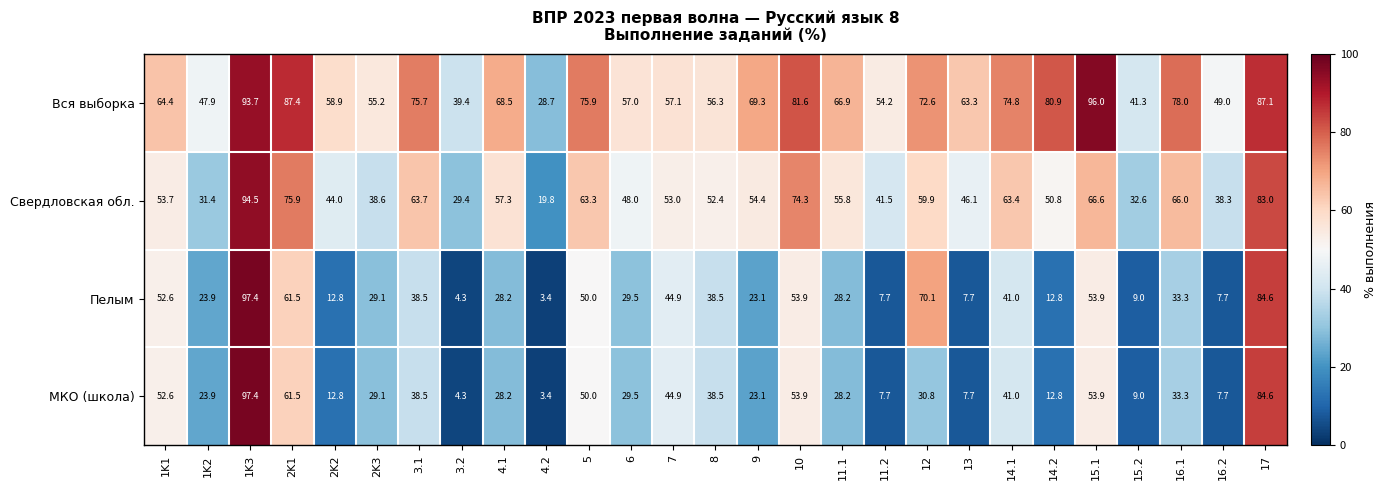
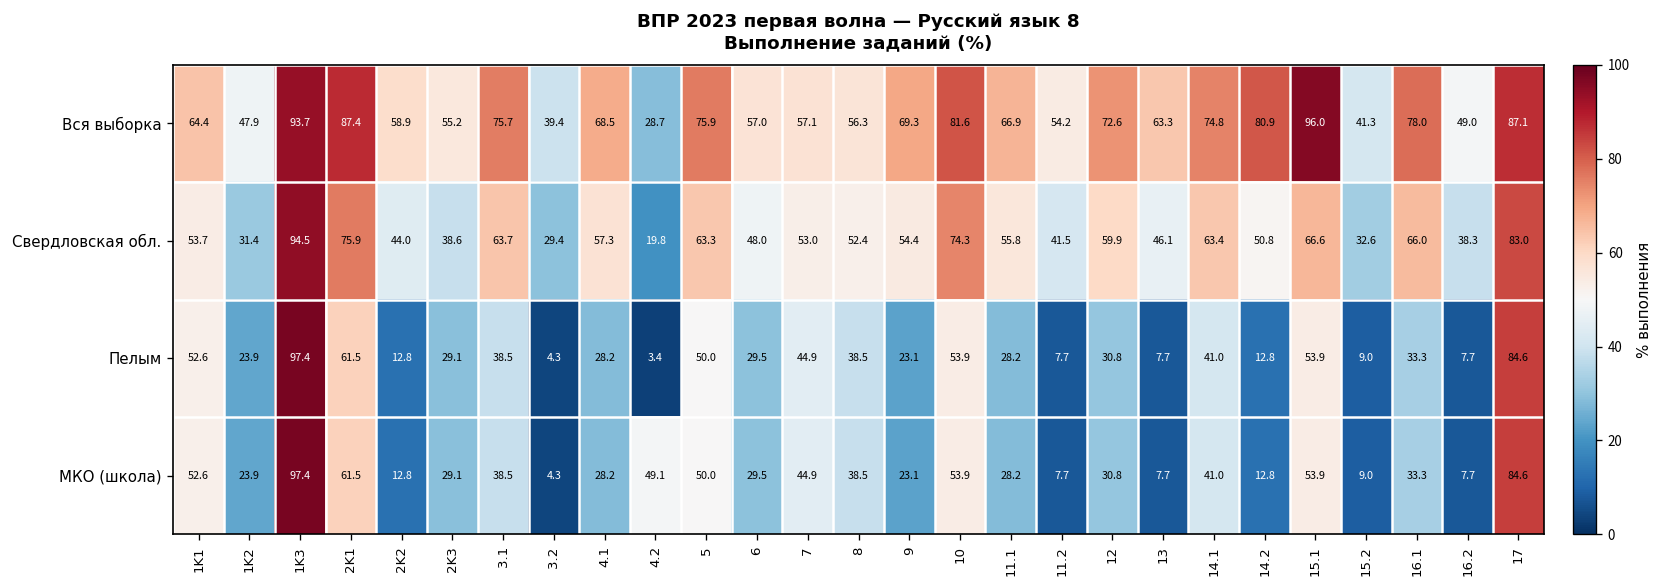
  {
    "Вся выборка": {
      "1K1": 64.4,
      "1K2": 47.9,
      "1K3": 93.7,
      "2K1": 87.4,
      "2K2": 58.9,
      "2K3": 55.2,
      "3.1": 75.7,
      "3.2": 39.4,
      "4.1": 68.5,
      "4.2": 28.7,
      "5": 75.9,
      "6": 57.0,
      "7": 57.1,
      "8": 56.3,
      "9": 69.3,
      "10": 81.6,
      "11.1": 66.9,
      "11.2": 54.2,
      "12": 72.6,
      "13": 63.3,
      "14.1": 74.8,
      "14.2": 80.9,
      "15.1": 96.0,
      "15.2": 41.3,
      "16.1": 78.0,
      "16.2": 49.0,
      "17": 87.1
    },
    "Свердловская обл.": {
      "1K1": 53.7,
      "1K2": 31.4,
      "1K3": 94.5,
      "2K1": 75.9,
      "2K2": 44.0,
      "2K3": 38.6,
      "3.1": 63.7,
      "3.2": 29.4,
      "4.1": 57.3,
      "4.2": 19.8,
      "5": 63.3,
      "6": 48.0,
      "7": 53.0,
      "8": 52.4,
      "9": 54.4,
      "10": 74.3,
      "11.1": 55.8,
      "11.2": 41.5,
      "12": 59.9,
      "13": 46.1,
      "14.1": 63.4,
      "14.2": 50.8,
      "15.1": 66.6,
      "15.2": 32.6,
      "16.1": 66.0,
      "16.2": 38.3,
      "17": 83.0
    },
    "Пелым": {
      "1K1": 52.6,
      "1K2": 23.9,
      "1K3": 97.4,
      "2K1": 61.5,
      "2K2": 12.8,
      "2K3": 29.1,
      "3.1": 38.5,
      "3.2": 4.3,
      "4.1": 28.2,
      "4.2": 3.4,
      "5": 50.0,
      "6": 29.5,
      "7": 44.9,
      "8": 38.5,
      "9": 23.1,
      "10": 53.9,
      "11.1": 28.2,
      "11.2": 7.7,
-     "12": 70.1,
+     "12": 30.8,
      "13": 7.7,
      "14.1": 41.0,
      "14.2": 12.8,
      "15.1": 53.9,
      "15.2": 9.0,
      "16.1": 33.3,
      "16.2": 7.7,
      "17": 84.6
    },
    "МКО (школа)": {
      "1K1": 52.6,
      "1K2": 23.9,
      "1K3": 97.4,
      "2K1": 61.5,
      "2K2": 12.8,
      "2K3": 29.1,
      "3.1": 38.5,
      "3.2": 4.3,
      "4.1": 28.2,
-     "4.2": 3.4,
+     "4.2": 49.1,
      "5": 50.0,
      "6": 29.5,
      "7": 44.9,
      "8": 38.5,
      "9": 23.1,
      "10": 53.9,
      "11.1": 28.2,
      "11.2": 7.7,
      "12": 30.8,
      "13": 7.7,
      "14.1": 41.0,
      "14.2": 12.8,
      "15.1": 53.9,
      "15.2": 9.0,
      "16.1": 33.3,
      "16.2": 7.7,
      "17": 84.6
    }
  }
